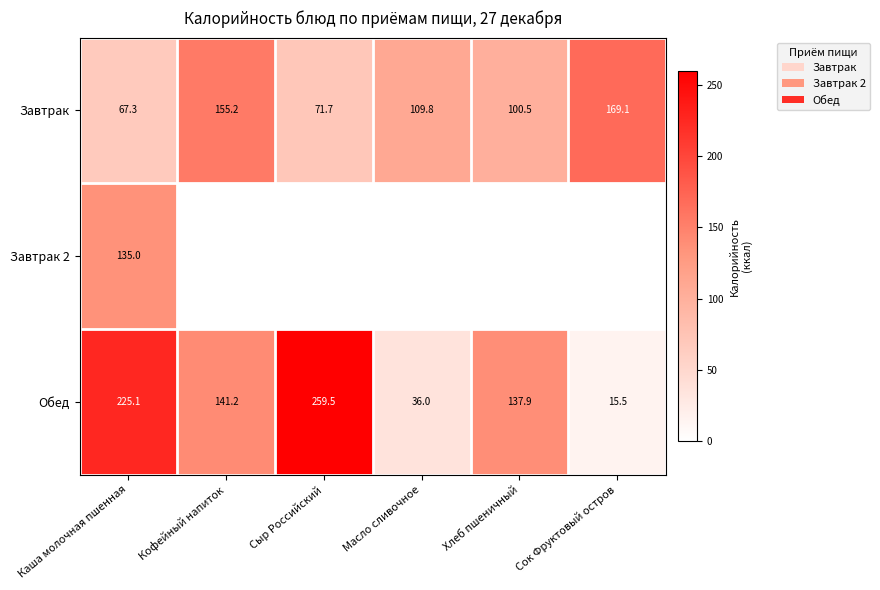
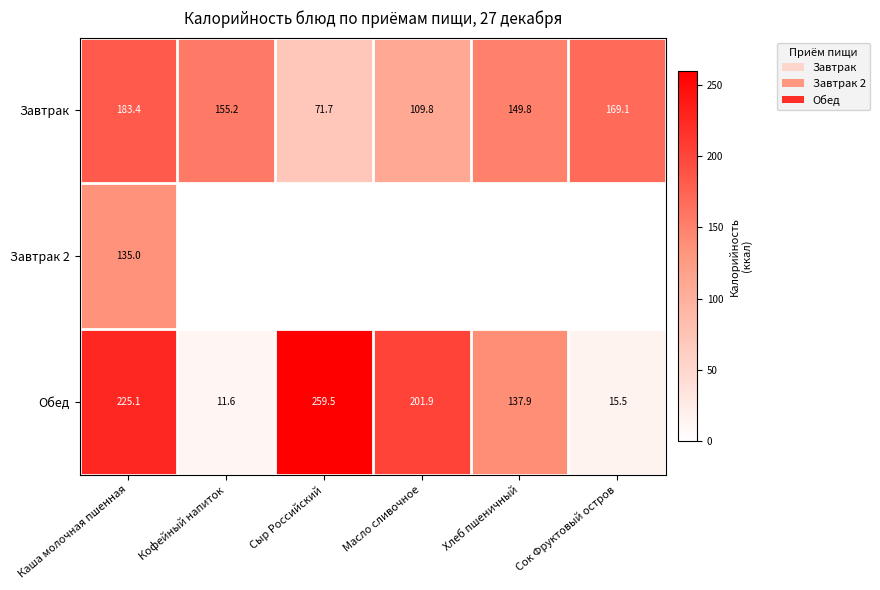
  {
    "Завтрак": {
-     "Каша молочная пшенная": 67.3,
+     "Каша молочная пшенная": 183.4,
      "Кофейный напиток": 155.2,
      "Сыр Российский": 71.7,
      "Масло сливочное": 109.8,
-     "Хлеб пшеничный": 100.5,
+     "Хлеб пшеничный": 149.8,
      "Сок Фруктовый остров": 169.1
    },
    "Завтрак 2": {
      "Каша молочная пшенная": 135.0
    },
    "Обед": {
      "Каша молочная пшенная": 225.1,
-     "Кофейный напиток": 141.2,
+     "Кофейный напиток": 11.6,
      "Сыр Российский": 259.5,
-     "Масло сливочное": 36.0,
+     "Масло сливочное": 201.9,
      "Хлеб пшеничный": 137.9,
      "Сок Фруктовый остров": 15.5
    }
  }
